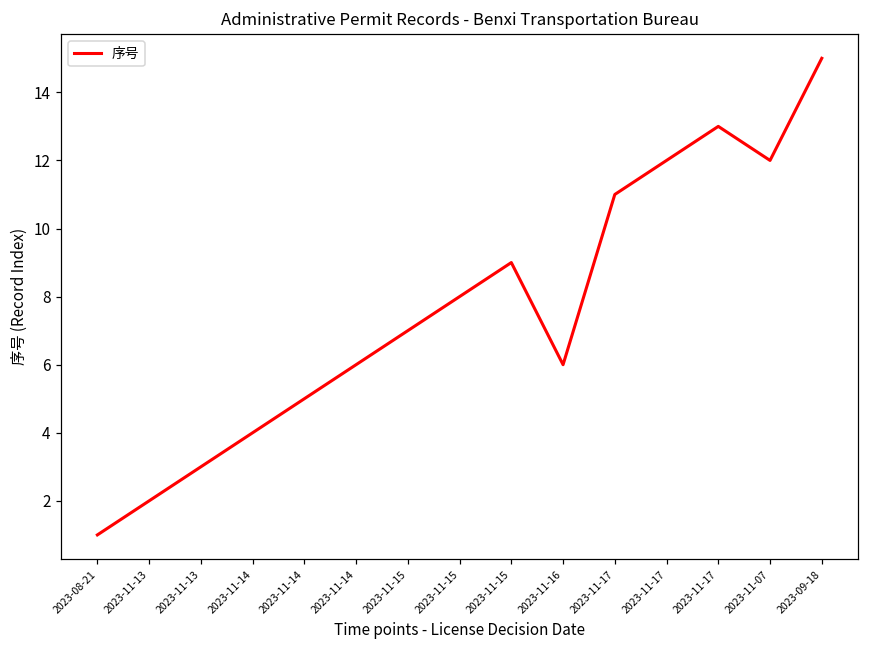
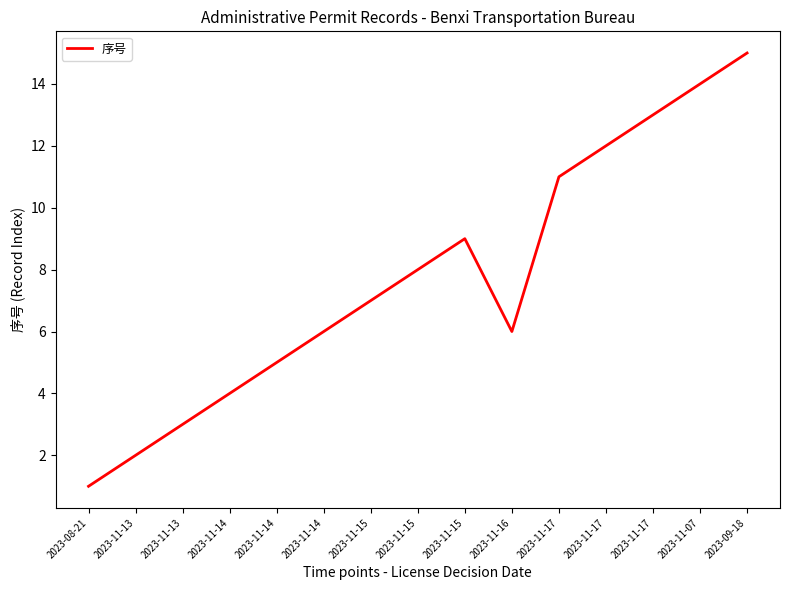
  {
    "2023-08-21": 1,
    "2023-11-16": 6,
-   "2023-11-07": 12,
+   "2023-11-07": 14,
    "2023-09-18": 15
  }
